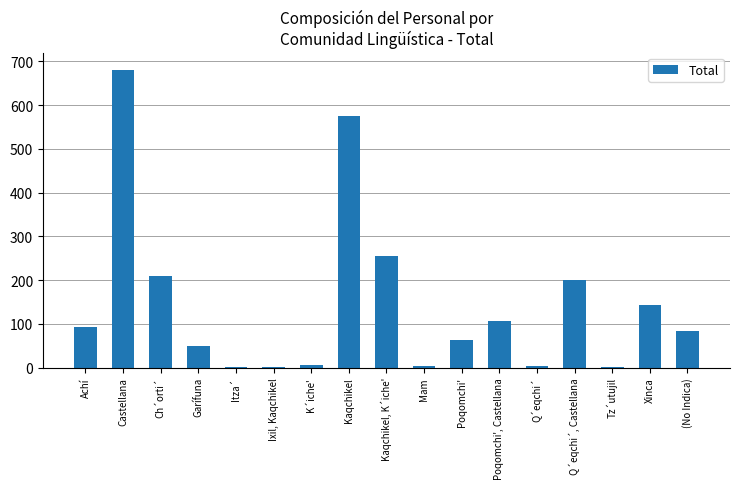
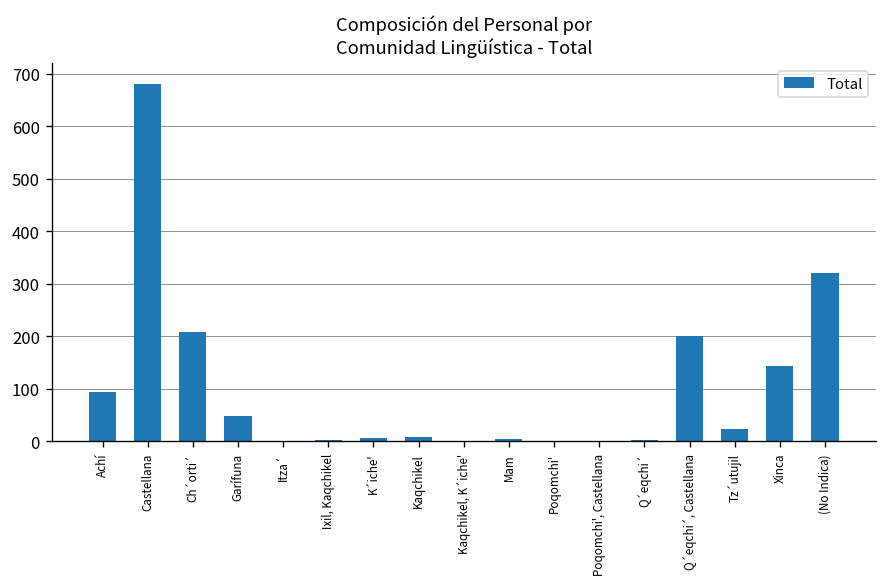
  {
    "Achí": 90,
    "Castellana": 680,
    "Ch´orti´": 210,
    "Garífuna": 50,
    "K´iche'": 10,
-   "Kaqchikel": 570,
-   "Kaqchikel, K´iche'": 260,
-   "Poqomchi'": 60,
-   "Poqomchi', Castellana": 110,
+   "Kaqchikel": 10,
+   "Kaqchikel, K´iche'": 0,
+   "Poqomchi'": 0,
+   "Poqomchi', Castellana": 0,
    "Q´eqchi´, Castellana": 200,
-   "Tz´utujil": 0,
+   "Tz´utujil": 20,
    "Xinca": 140,
-   "(No Indica)": 80
+   "(No Indica)": 320
  }
